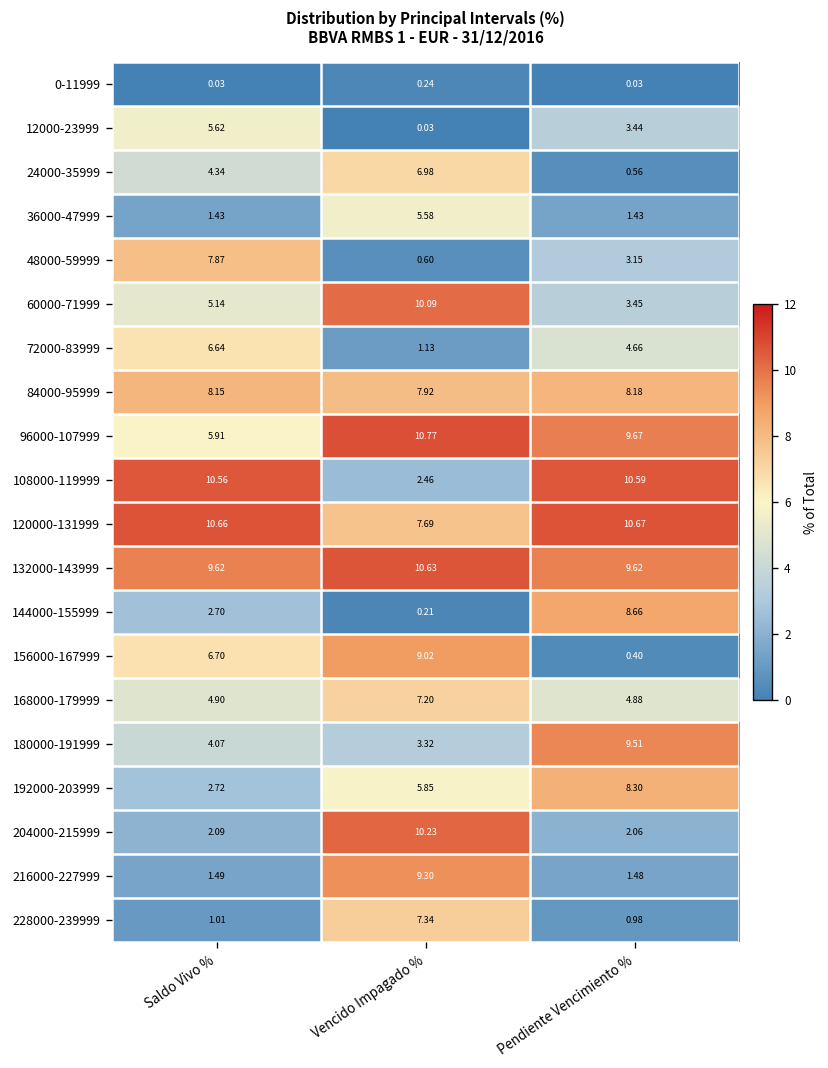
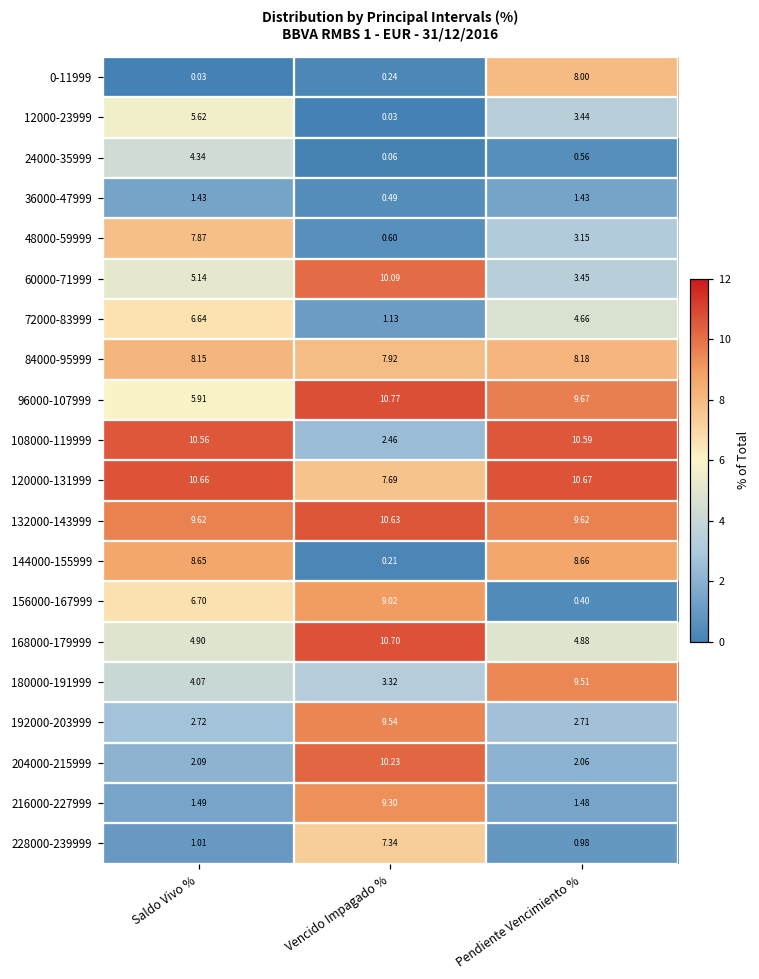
  {
    "0-11999": {
      "Saldo Vivo %": 0.03,
      "Vencido Impagado %": 0.24,
-     "Pendiente Vencimiento %": 0.03
+     "Pendiente Vencimiento %": 8.00
    },
    "12000-23999": {
      "Saldo Vivo %": 5.62,
      "Vencido Impagado %": 0.03,
      "Pendiente Vencimiento %": 3.44
    },
    "24000-35999": {
      "Saldo Vivo %": 4.34,
-     "Vencido Impagado %": 6.98,
+     "Vencido Impagado %": 0.06,
      "Pendiente Vencimiento %": 0.56
    },
    "36000-47999": {
      "Saldo Vivo %": 1.43,
-     "Vencido Impagado %": 5.58,
+     "Vencido Impagado %": 0.49,
      "Pendiente Vencimiento %": 1.43
    },
    "48000-59999": {
      "Saldo Vivo %": 7.87,
      "Vencido Impagado %": 0.60,
      "Pendiente Vencimiento %": 3.15
    },
    "60000-71999": {
      "Saldo Vivo %": 5.14,
      "Vencido Impagado %": 10.09,
      "Pendiente Vencimiento %": 3.45
    },
    "72000-83999": {
      "Saldo Vivo %": 6.64,
      "Vencido Impagado %": 1.13,
      "Pendiente Vencimiento %": 4.66
    },
    "84000-95999": {
      "Saldo Vivo %": 8.15,
      "Vencido Impagado %": 7.92,
      "Pendiente Vencimiento %": 8.18
    },
    "96000-107999": {
      "Saldo Vivo %": 5.91,
      "Vencido Impagado %": 10.77,
      "Pendiente Vencimiento %": 9.67
    },
    "108000-119999": {
      "Saldo Vivo %": 10.56,
      "Vencido Impagado %": 2.46,
      "Pendiente Vencimiento %": 10.59
    },
    "120000-131999": {
      "Saldo Vivo %": 10.66,
      "Vencido Impagado %": 7.69,
      "Pendiente Vencimiento %": 10.67
    },
    "132000-143999": {
      "Saldo Vivo %": 9.62,
      "Vencido Impagado %": 10.63,
      "Pendiente Vencimiento %": 9.62
    },
    "144000-155999": {
-     "Saldo Vivo %": 2.70,
+     "Saldo Vivo %": 8.65,
      "Vencido Impagado %": 0.21,
      "Pendiente Vencimiento %": 8.66
    },
    "156000-167999": {
      "Saldo Vivo %": 6.70,
      "Vencido Impagado %": 9.02,
      "Pendiente Vencimiento %": 0.40
    },
    "168000-179999": {
      "Saldo Vivo %": 4.90,
-     "Vencido Impagado %": 7.20,
+     "Vencido Impagado %": 10.70,
      "Pendiente Vencimiento %": 4.88
    },
    "180000-191999": {
      "Saldo Vivo %": 4.07,
      "Vencido Impagado %": 3.32,
      "Pendiente Vencimiento %": 9.51
    },
    "192000-203999": {
      "Saldo Vivo %": 2.72,
-     "Vencido Impagado %": 5.85,
-     "Pendiente Vencimiento %": 8.30
+     "Vencido Impagado %": 9.54,
+     "Pendiente Vencimiento %": 2.71
    },
    "204000-215999": {
      "Saldo Vivo %": 2.09,
      "Vencido Impagado %": 10.23,
      "Pendiente Vencimiento %": 2.06
    },
    "216000-227999": {
      "Saldo Vivo %": 1.49,
      "Vencido Impagado %": 9.30,
      "Pendiente Vencimiento %": 1.48
    },
    "228000-239999": {
      "Saldo Vivo %": 1.01,
      "Vencido Impagado %": 7.34,
      "Pendiente Vencimiento %": 0.98
    }
  }
